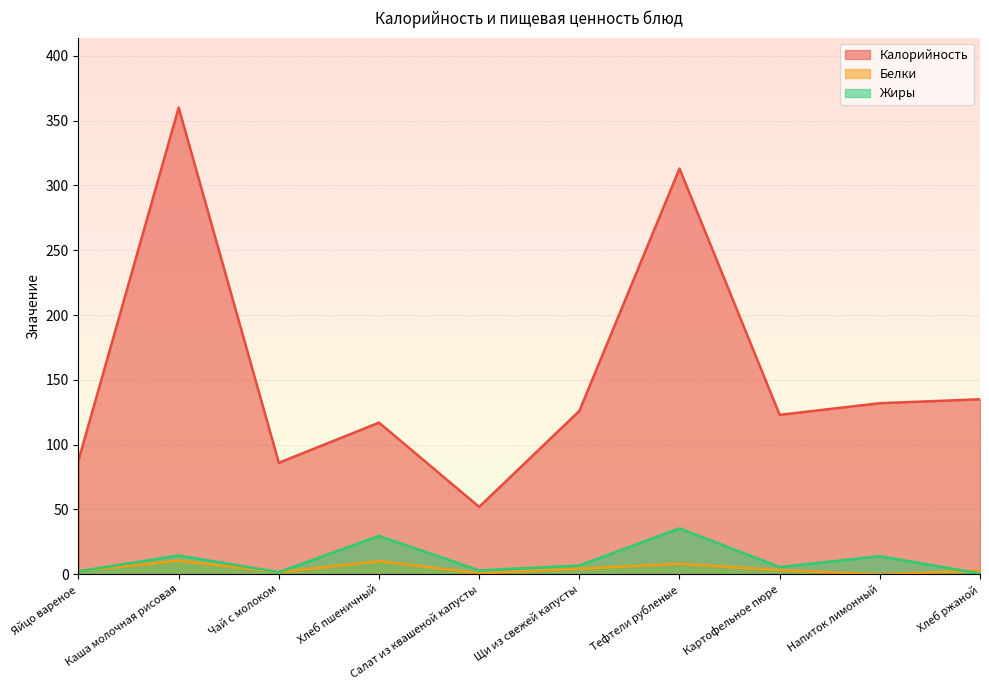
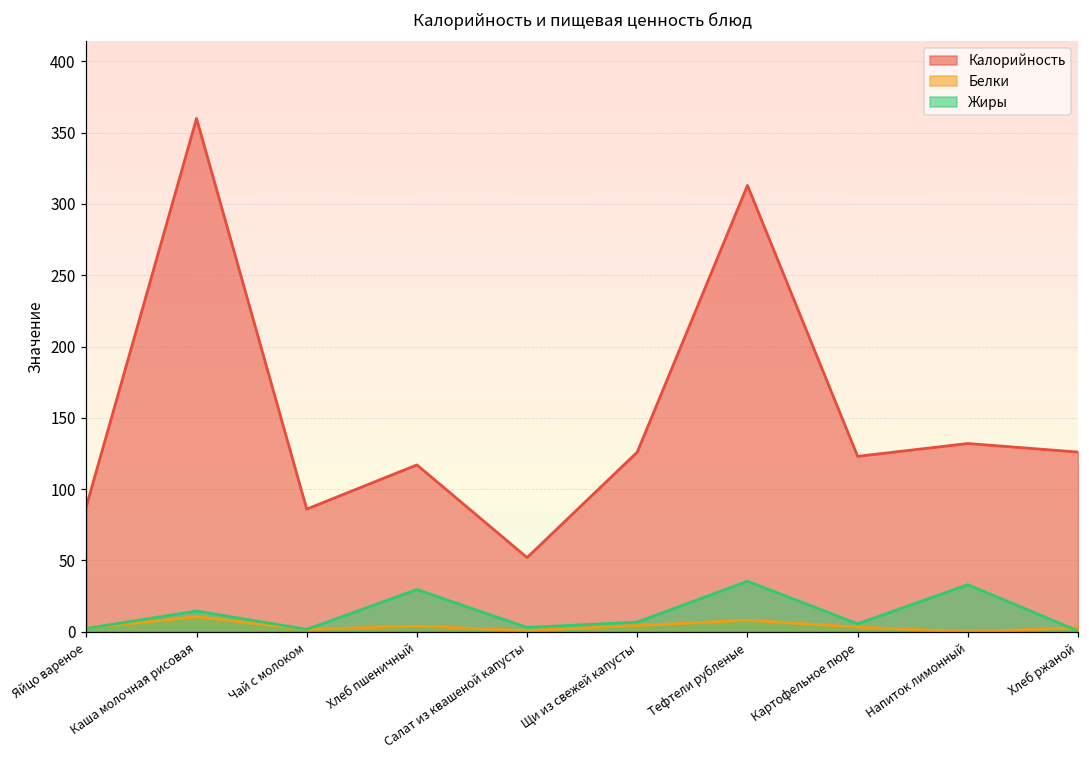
  {
    "Калорийность": {
      "Яйцо вареное": 88,
      "Каша молочная рисовая": 360,
      "Чай с молоком": 86,
      "Хлеб пшеничный": 117,
      "Салат из квашеной капусты": 52,
      "Щи из свежей капусты": 126,
      "Тефтели рубленые": 313,
      "Картофельное пюре": 123,
      "Напиток лимонный": 132,
-     "Хлеб ржаной": 135
+     "Хлеб ржаной": 126
    },
    "Белки": {
      "Каша молочная рисовая": 11,
-     "Хлеб пшеничный": 10,
+     "Хлеб пшеничный": 4,
      "Салат из квашеной капусты": 1,
      "Щи из свежей капусты": 4,
      "Тефтели рубленые": 8,
      "Картофельное пюре": 3,
      "Напиток лимонный": 0,
      "Хлеб ржаной": 3
    },
    "Жиры": {
      "Каша молочная рисовая": 15,
      "Хлеб пшеничный": 30,
      "Салат из квашеной капусты": 3,
      "Щи из свежей капусты": 7,
      "Тефтели рубленые": 35,
      "Картофельное пюре": 6,
-     "Напиток лимонный": 14,
+     "Напиток лимонный": 33,
      "Хлеб ржаной": 1
    }
  }
